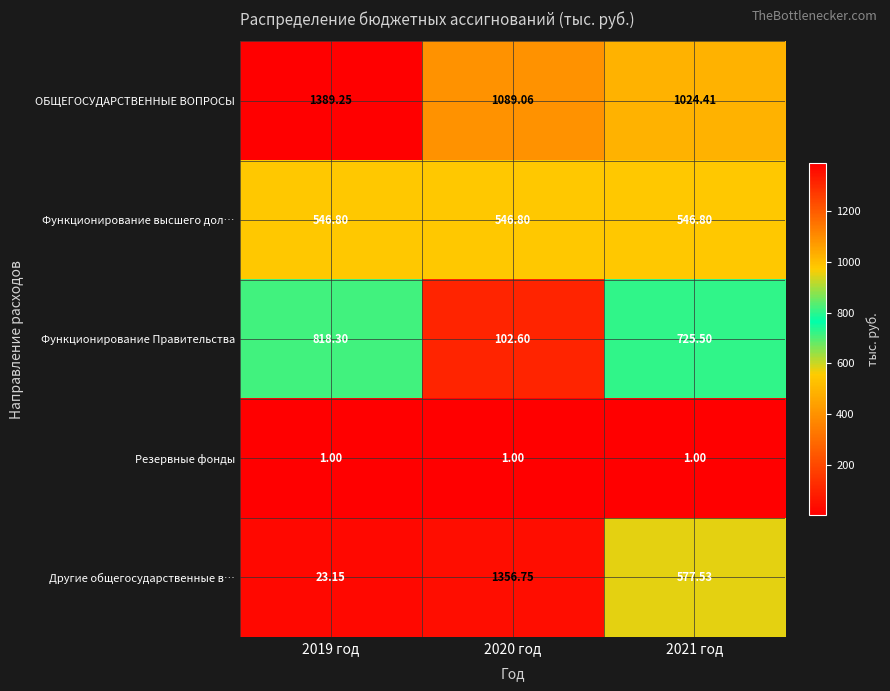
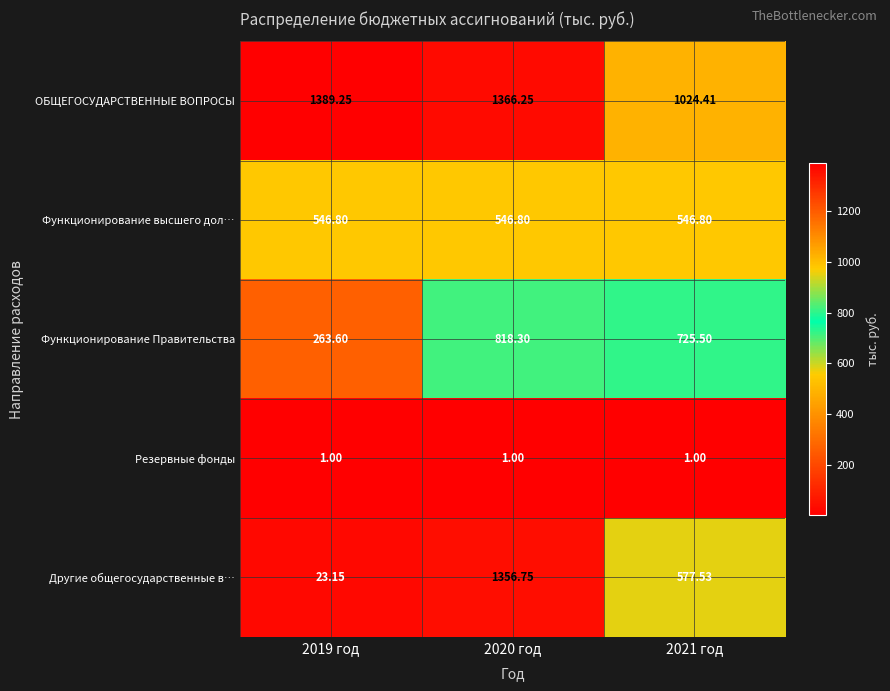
  {
    "ОБЩЕГОСУДАРСТВЕННЫЕ ВОПРОСЫ": {
      "2019 год": 1389.25,
-     "2020 год": 1089.06,
+     "2020 год": 1366.25,
      "2021 год": 1024.41
    },
    "Функционирование высшего дол…": {
      "2019 год": 546.80,
      "2020 год": 546.80,
      "2021 год": 546.80
    },
    "Функционирование Правительства": {
-     "2019 год": 818.30,
-     "2020 год": 102.60,
+     "2019 год": 263.60,
+     "2020 год": 818.30,
      "2021 год": 725.50
    },
    "Резервные фонды": {
      "2019 год": 1.00,
      "2020 год": 1.00,
      "2021 год": 1.00
    },
    "Другие общегосударственные в…": {
      "2019 год": 23.15,
      "2020 год": 1356.75,
      "2021 год": 577.53
    }
  }
